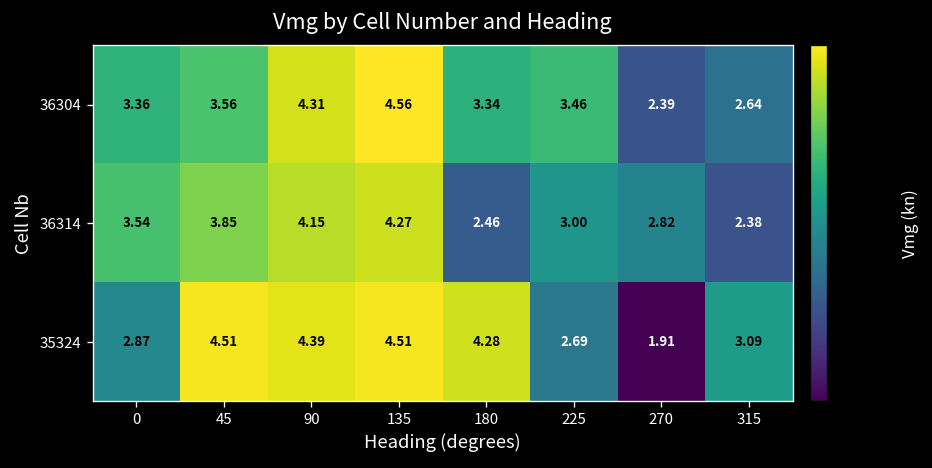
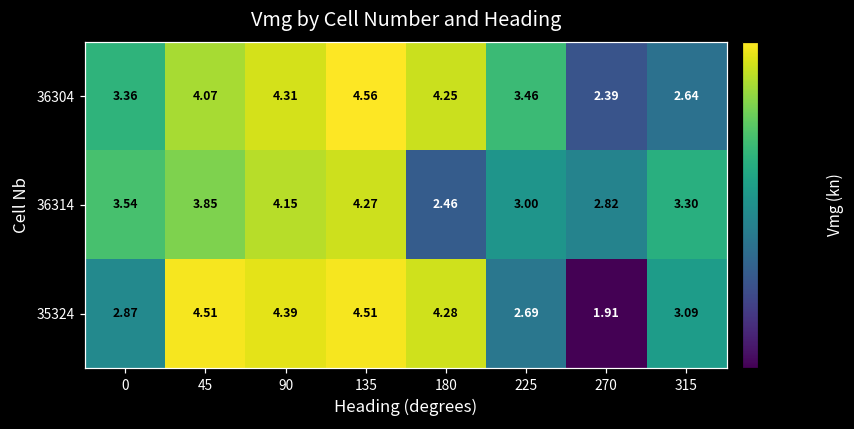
  {
    "36304": {
      "0": 3.36,
-     "45": 3.56,
+     "45": 4.07,
      "90": 4.31,
      "135": 4.56,
-     "180": 3.34,
+     "180": 4.25,
      "225": 3.46,
      "270": 2.39,
      "315": 2.64
    },
    "36314": {
      "0": 3.54,
      "45": 3.85,
      "90": 4.15,
      "135": 4.27,
      "180": 2.46,
      "225": 3.00,
      "270": 2.82,
-     "315": 2.38
+     "315": 3.30
    },
    "35324": {
      "0": 2.87,
      "45": 4.51,
      "90": 4.39,
      "135": 4.51,
      "180": 4.28,
      "225": 2.69,
      "270": 1.91,
      "315": 3.09
    }
  }
